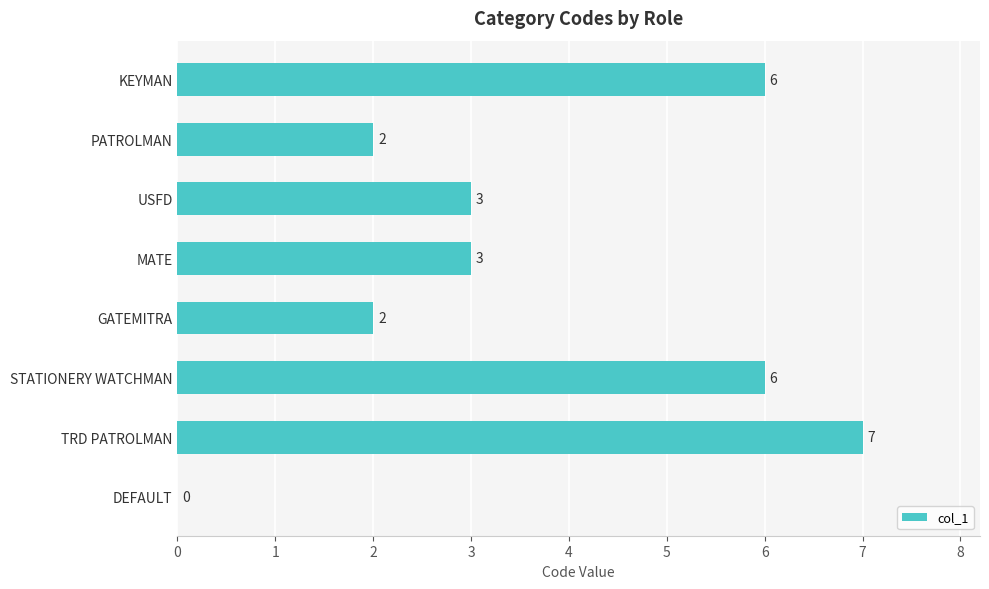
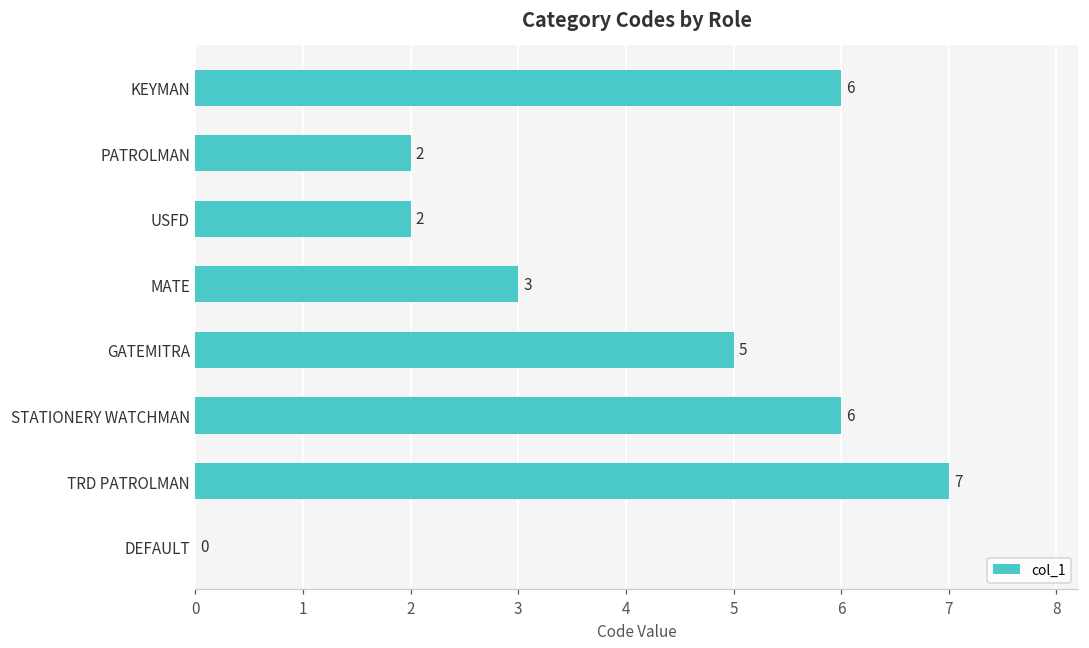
  {
    "KEYMAN": 6,
    "PATROLMAN": 2,
-   "USFD": 3,
+   "USFD": 2,
    "MATE": 3,
-   "GATEMITRA": 2,
+   "GATEMITRA": 5,
    "STATIONERY WATCHMAN": 6,
    "TRD PATROLMAN": 7,
    "DEFAULT": 0
  }
